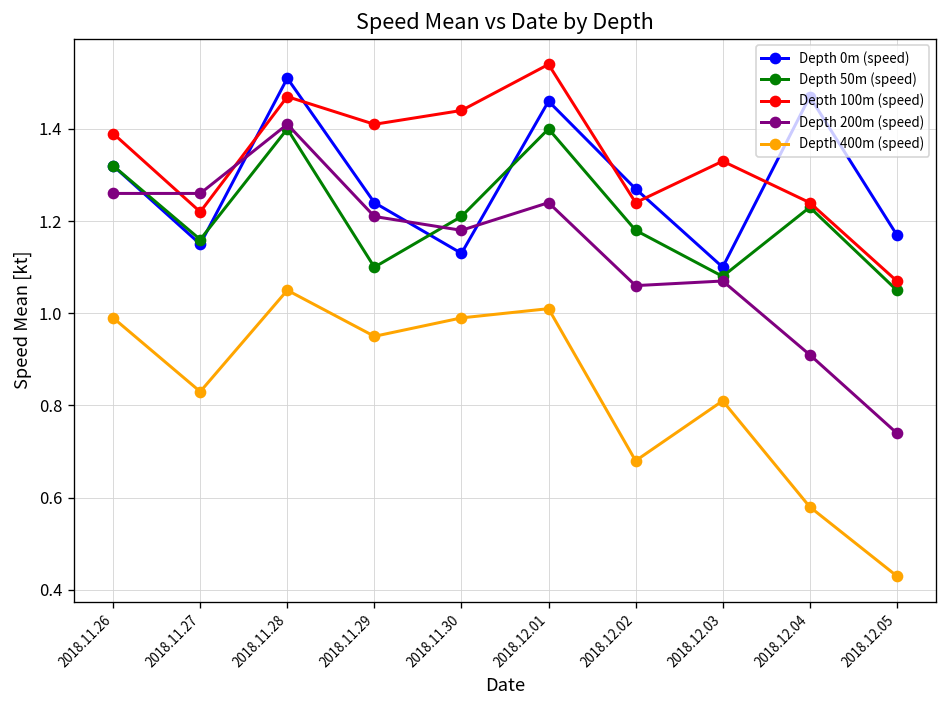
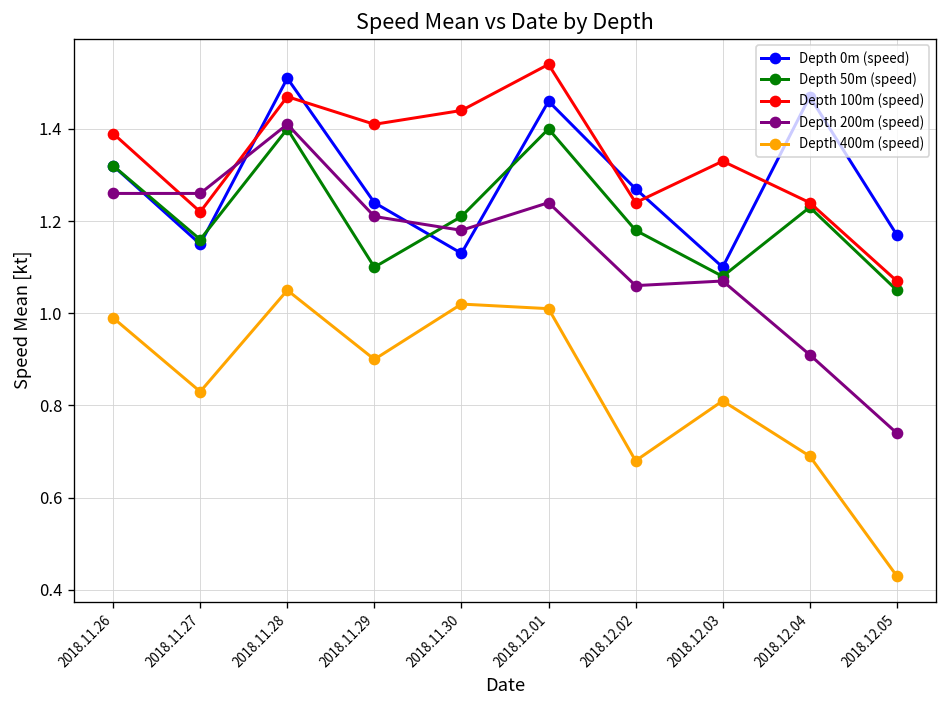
  {
    "Depth 0m (speed)": {
      "2018.11.27": 1.15,
      "2018.11.28": 1.51,
      "2018.11.29": 1.24,
      "2018.11.30": 1.13,
      "2018.12.01": 1.46,
      "2018.12.02": 1.27,
      "2018.12.03": 1.10,
      "2018.12.05": 1.17
    },
    "Depth 50m (speed)": {
      "2018.11.27": 1.16,
      "2018.11.28": 1.40,
      "2018.11.29": 1.10,
      "2018.11.30": 1.21,
      "2018.12.01": 1.40,
      "2018.12.02": 1.18,
      "2018.12.03": 1.08,
      "2018.12.04": 1.23,
      "2018.12.05": 1.05
    },
    "Depth 100m (speed)": {
      "2018.11.26": 1.39,
      "2018.11.27": 1.22,
      "2018.11.28": 1.47,
      "2018.11.29": 1.41,
      "2018.11.30": 1.44,
      "2018.12.01": 1.54,
      "2018.12.02": 1.24,
      "2018.12.03": 1.33,
      "2018.12.04": 1.24,
      "2018.12.05": 1.07
    },
    "Depth 200m (speed)": {
      "2018.11.26": 1.26,
      "2018.11.27": 1.26,
      "2018.11.28": 1.41,
      "2018.11.29": 1.21,
      "2018.11.30": 1.18,
      "2018.12.01": 1.24,
      "2018.12.02": 1.06,
      "2018.12.03": 1.07,
      "2018.12.04": 0.91,
      "2018.12.05": 0.74
    },
    "Depth 400m (speed)": {
      "2018.11.26": 0.99,
      "2018.11.27": 0.83,
      "2018.11.28": 1.05,
-     "2018.11.29": 0.95,
-     "2018.11.30": 0.99,
+     "2018.11.29": 0.90,
+     "2018.11.30": 1.02,
      "2018.12.01": 1.01,
      "2018.12.02": 0.68,
      "2018.12.03": 0.81,
-     "2018.12.04": 0.58,
+     "2018.12.04": 0.69,
      "2018.12.05": 0.43
    }
  }
